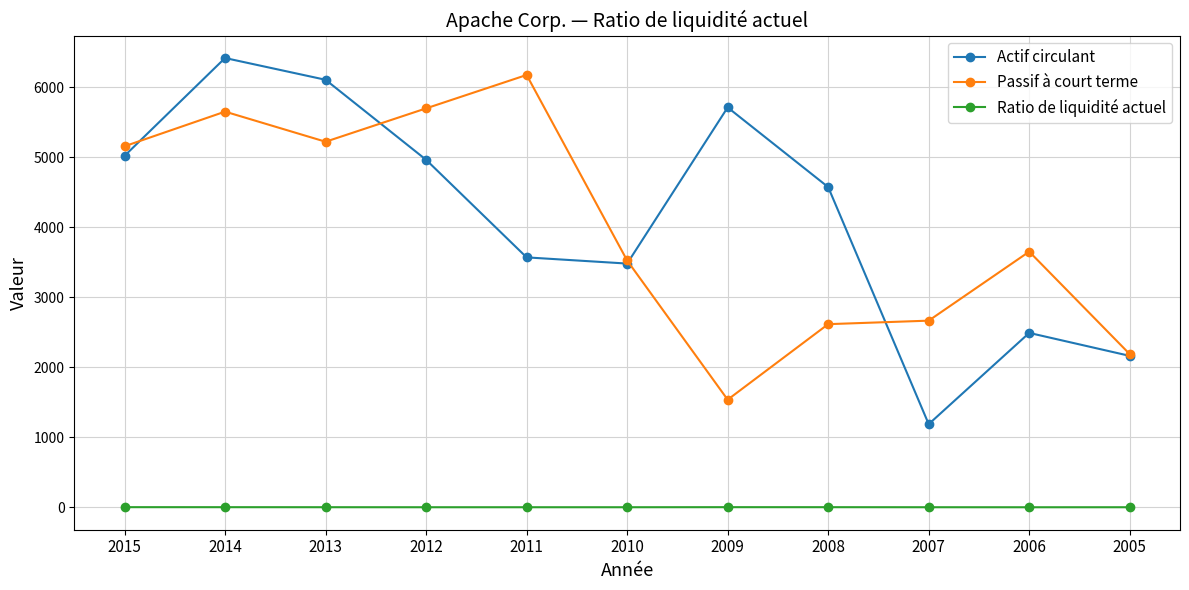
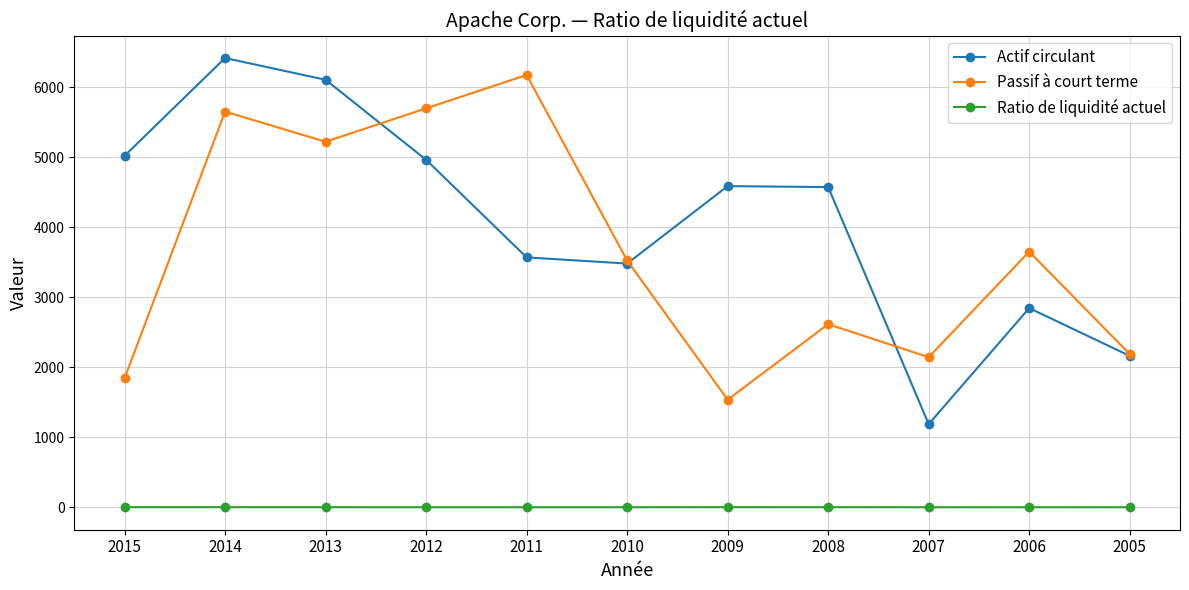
  {
    "Actif circulant": {
      "2015": 5000,
      "2014": 6400,
      "2013": 6100,
      "2012": 5000,
      "2011": 3600,
      "2010": 3500,
-     "2009": 5700,
+     "2009": 4600,
      "2008": 4600,
      "2007": 1200,
-     "2006": 2500
+     "2006": 2800
    },
    "Passif à court terme": {
-     "2015": 5200,
+     "2015": 1800,
      "2014": 5600,
      "2013": 5200,
      "2012": 5700,
      "2011": 6200,
      "2010": 3500,
      "2009": 1500,
      "2008": 2600,
-     "2007": 2700,
+     "2007": 2100,
      "2006": 3700
    },
    "Ratio de liquidité actuel": {
      "2015": 0,
      "2014": 0,
      "2013": 0,
      "2012": 0,
      "2011": 0,
      "2010": 0,
      "2009": 0,
      "2008": 0,
      "2007": 0,
      "2006": 0,
      "2005": 0
    }
  }
